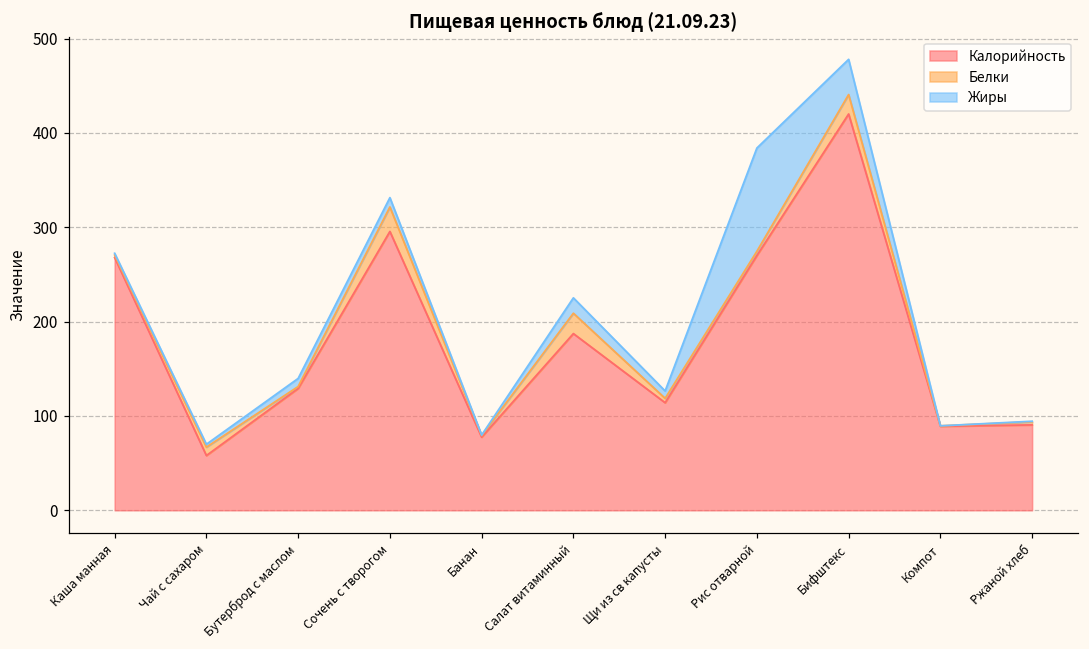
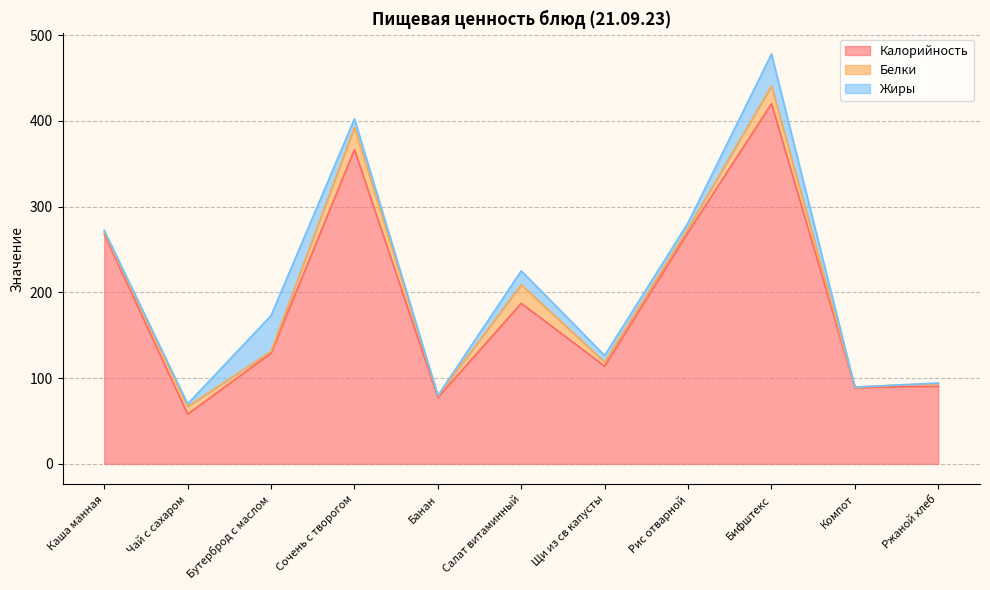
  {
    "Калорийность": {
      "Чай с сахаром": 60,
-     "Сочень с творогом": 300,
+     "Сочень с творогом": 370,
      "Салат витаминный": 190,
      "Щи из св капусты": 110,
      "Рис отварной": 270,
      "Бифштекс": 420,
      "Ржаной хлеб": 90
    },
    "Белки": {
      "Чай с сахаром": 10,
      "Сочень с творогом": 30,
      "Салат витаминный": 20,
      "Щи из св капусты": 0,
      "Рис отварной": 0,
      "Бифштекс": 20
    },
    "Жиры": {
      "Чай с сахаром": 0,
-     "Бутерброд с маслом": 10,
+     "Бутерброд с маслом": 40,
      "Сочень с творогом": 10,
      "Салат витаминный": 20,
      "Щи из св капусты": 10,
-     "Рис отварной": 110,
+     "Рис отварной": 10,
      "Бифштекс": 40
    }
  }
